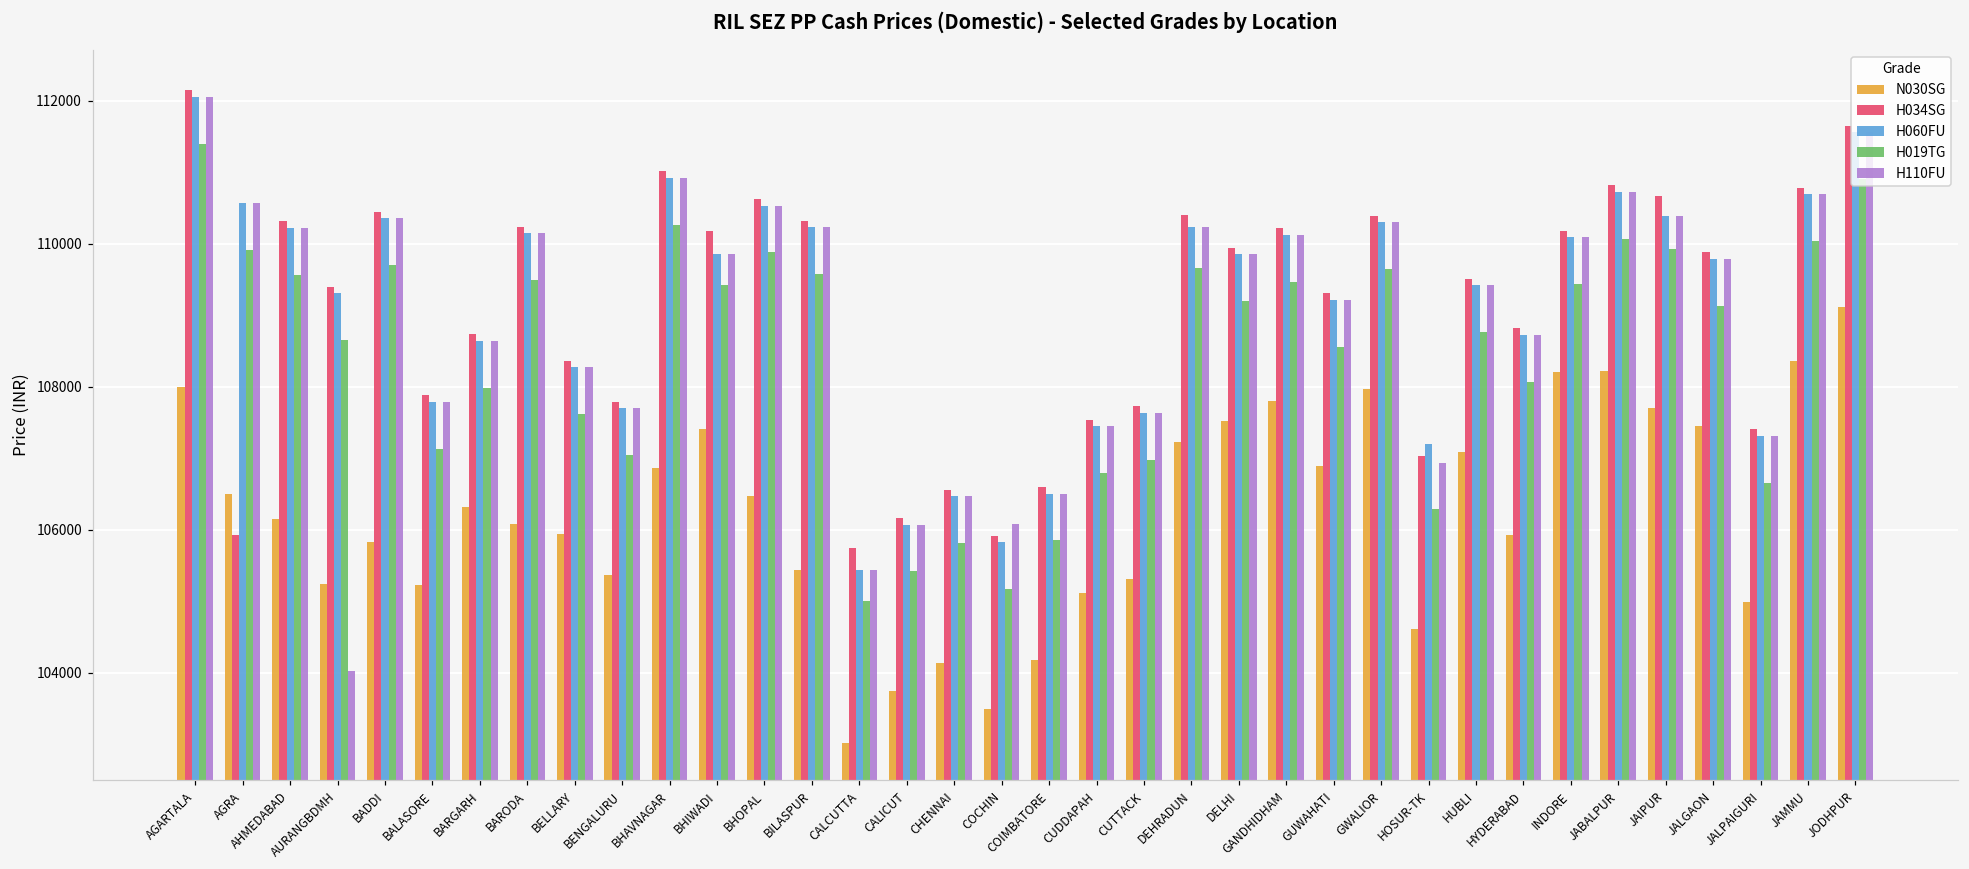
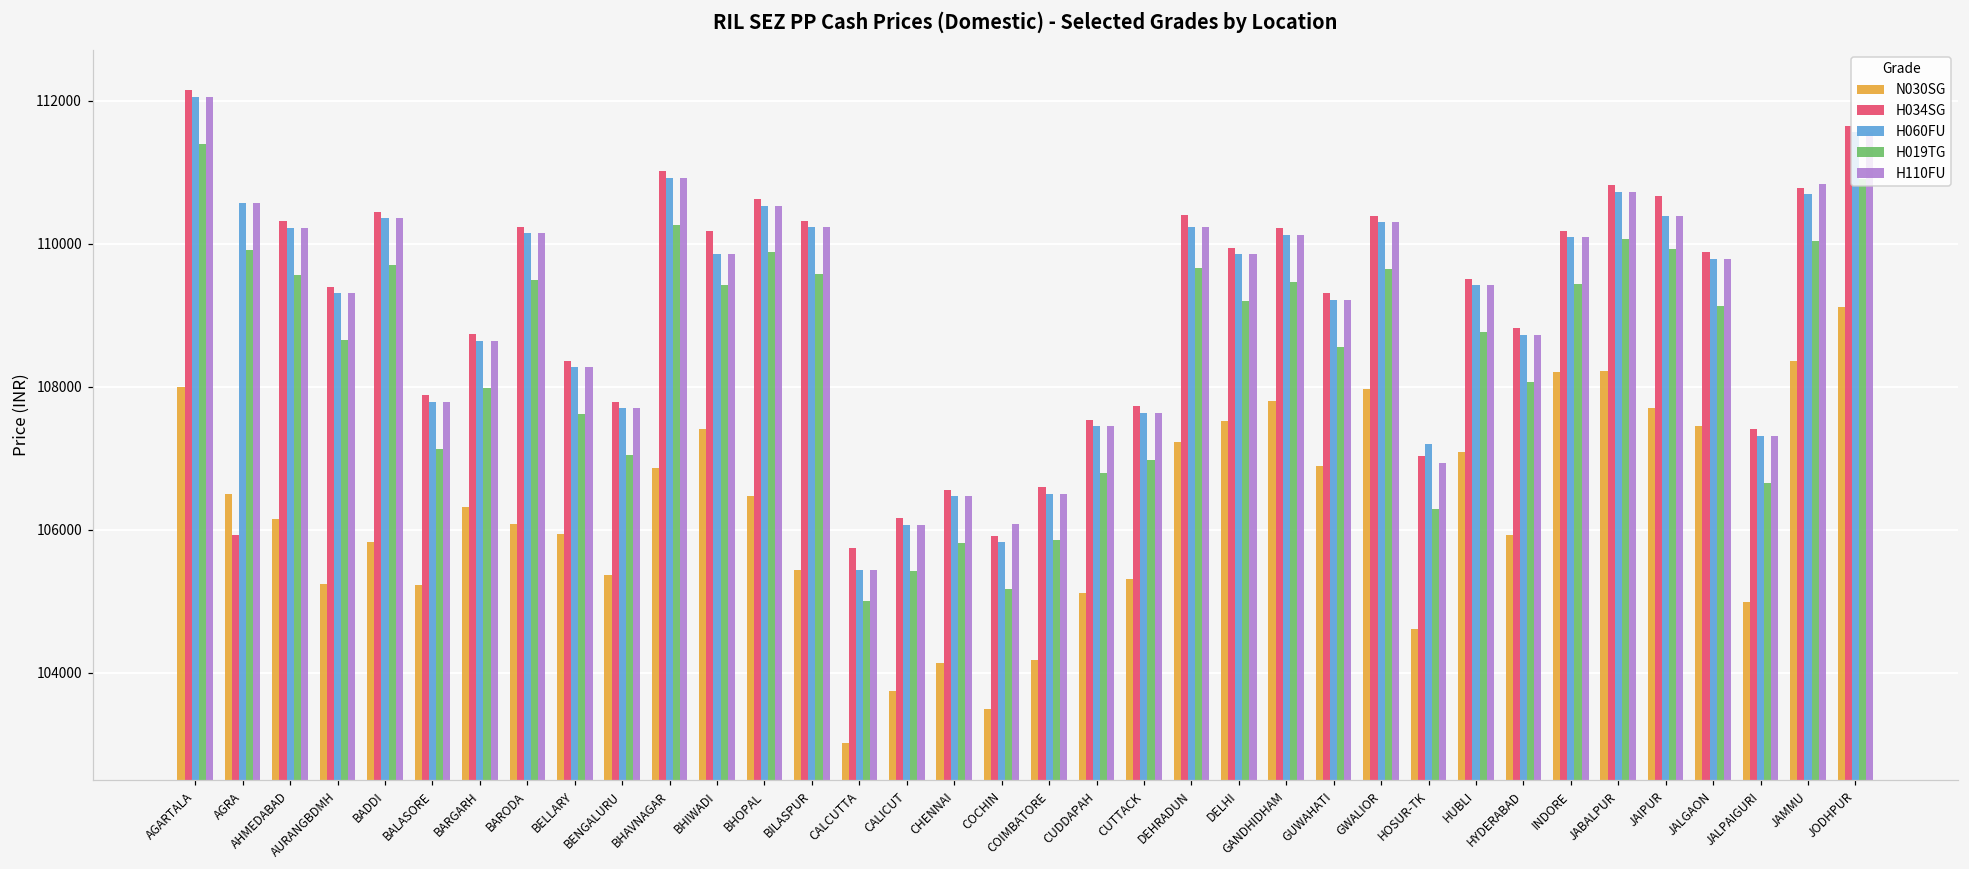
  {
    "N030SG": {
      "AGARTALA": 108000,
      "AGRA": 106500,
      "AHMEDABAD": 106200,
      "AURANGBDMH": 105200,
      "BADDI": 105800,
      "BALASORE": 105200,
      "BARGARH": 106300,
      "BARODA": 106100,
      "BELLARY": 105900,
      "BENGALURU": 105400,
      "BHAVNAGAR": 106900,
      "BHIWADI": 107400,
      "BHOPAL": 106500,
      "BILASPUR": 105400,
      "CALCUTTA": 103000,
      "CALICUT": 103700,
      "CHENNAI": 104100,
      "COCHIN": 103500,
      "COIMBATORE": 104200,
      "CUDDAPAH": 105100,
      "CUTTACK": 105300,
      "DEHRADUN": 107200,
      "DELHI": 107500,
      "GANDHIDHAM": 107800,
      "GUWAHATI": 106900,
      "GWALIOR": 108000,
      "HOSUR-TK": 104600,
      "HUBLI": 107100,
      "HYDERABAD": 105900,
      "INDORE": 108200,
      "JABALPUR": 108200,
      "JAIPUR": 107700,
      "JALGAON": 107500,
      "JALPAIGURI": 105000,
      "JAMMU": 108400,
      "JODHPUR": 109100
    },
    "H034SG": {
      "AGARTALA": 112200,
      "AGRA": 105900,
      "AHMEDABAD": 110300,
      "AURANGBDMH": 109400,
      "BADDI": 110500,
      "BALASORE": 107900,
      "BARGARH": 108700,
      "BARODA": 110200,
      "BELLARY": 108400,
      "BENGALURU": 107800,
      "BHAVNAGAR": 111000,
      "BHIWADI": 110200,
      "BHOPAL": 110600,
      "BILASPUR": 110300,
      "CALCUTTA": 105800,
      "CALICUT": 106200,
      "CHENNAI": 106600,
      "COCHIN": 105900,
      "COIMBATORE": 106600,
      "CUDDAPAH": 107500,
      "CUTTACK": 107700,
      "DEHRADUN": 110400,
      "DELHI": 109900,
      "GANDHIDHAM": 110200,
      "GUWAHATI": 109300,
      "GWALIOR": 110400,
      "HOSUR-TK": 107000,
      "HUBLI": 109500,
      "HYDERABAD": 108800,
      "INDORE": 110200,
      "JABALPUR": 110800,
      "JAIPUR": 110700,
      "JALGAON": 109900,
      "JALPAIGURI": 107400,
      "JAMMU": 110800,
      "JODHPUR": 111700
    },
    "H060FU": {
      "AGARTALA": 112100,
      "AGRA": 110600,
      "AHMEDABAD": 110200,
      "AURANGBDMH": 109300,
      "BADDI": 110400,
      "BALASORE": 107800,
      "BARGARH": 108600,
      "BARODA": 110100,
      "BELLARY": 108300,
      "BENGALURU": 107700,
      "BHAVNAGAR": 110900,
      "BHIWADI": 109900,
      "BHOPAL": 110500,
      "BILASPUR": 110200,
      "CALCUTTA": 105400,
      "CALICUT": 106100,
      "CHENNAI": 106500,
      "COCHIN": 105800,
      "COIMBATORE": 106500,
      "CUDDAPAH": 107500,
      "CUTTACK": 107600,
      "DEHRADUN": 110200,
      "DELHI": 109900,
      "GANDHIDHAM": 110100,
      "GUWAHATI": 109200,
      "GWALIOR": 110300,
      "HOSUR-TK": 107200,
      "HUBLI": 109400,
      "HYDERABAD": 108700,
      "INDORE": 110100,
      "JABALPUR": 110700,
      "JAIPUR": 110400,
      "JALGAON": 109800,
      "JALPAIGURI": 107300,
      "JAMMU": 110700
    },
    "H019TG": {
      "AGARTALA": 111400,
      "AGRA": 109900,
      "AHMEDABAD": 109600,
      "AURANGBDMH": 108700,
      "BADDI": 109700,
      "BALASORE": 107100,
      "BARGARH": 108000,
      "BARODA": 109500,
      "BELLARY": 107600,
      "BENGALURU": 107000,
      "BHAVNAGAR": 110300,
      "BHIWADI": 109400,
      "BHOPAL": 109900,
      "BILASPUR": 109600,
      "CALCUTTA": 105000,
      "CALICUT": 105400,
      "CHENNAI": 105800,
      "COCHIN": 105200,
      "COIMBATORE": 105900,
      "CUDDAPAH": 106800,
      "CUTTACK": 107000,
      "DEHRADUN": 109700,
      "DELHI": 109200,
      "GANDHIDHAM": 109500,
      "GUWAHATI": 108600,
      "GWALIOR": 109700,
      "HOSUR-TK": 106300,
      "HUBLI": 108800,
      "HYDERABAD": 108100,
      "INDORE": 109400,
      "JABALPUR": 110100,
      "JAIPUR": 109900,
      "JALGAON": 109100,
      "JALPAIGURI": 106700,
      "JAMMU": 110000
    },
    "H110FU": {
      "AGARTALA": 112100,
      "AGRA": 110600,
      "AHMEDABAD": 110200,
-     "AURANGBDMH": 104000,
+     "AURANGBDMH": 109300,
      "BADDI": 110400,
      "BALASORE": 107800,
      "BARGARH": 108600,
      "BARODA": 110100,
      "BELLARY": 108300,
      "BENGALURU": 107700,
      "BHAVNAGAR": 110900,
      "BHIWADI": 109900,
      "BHOPAL": 110500,
      "BILASPUR": 110200,
      "CALCUTTA": 105400,
      "CALICUT": 106100,
      "CHENNAI": 106500,
      "COCHIN": 106100,
      "COIMBATORE": 106500,
      "CUDDAPAH": 107500,
      "CUTTACK": 107600,
      "DEHRADUN": 110200,
      "DELHI": 109900,
      "GANDHIDHAM": 110100,
      "GUWAHATI": 109200,
      "GWALIOR": 110300,
      "HOSUR-TK": 106900,
      "HUBLI": 109400,
      "HYDERABAD": 108700,
      "INDORE": 110100,
      "JABALPUR": 110700,
      "JAIPUR": 110400,
      "JALGAON": 109800,
      "JALPAIGURI": 107300,
-     "JAMMU": 110700
+     "JAMMU": 110800
    }
  }
